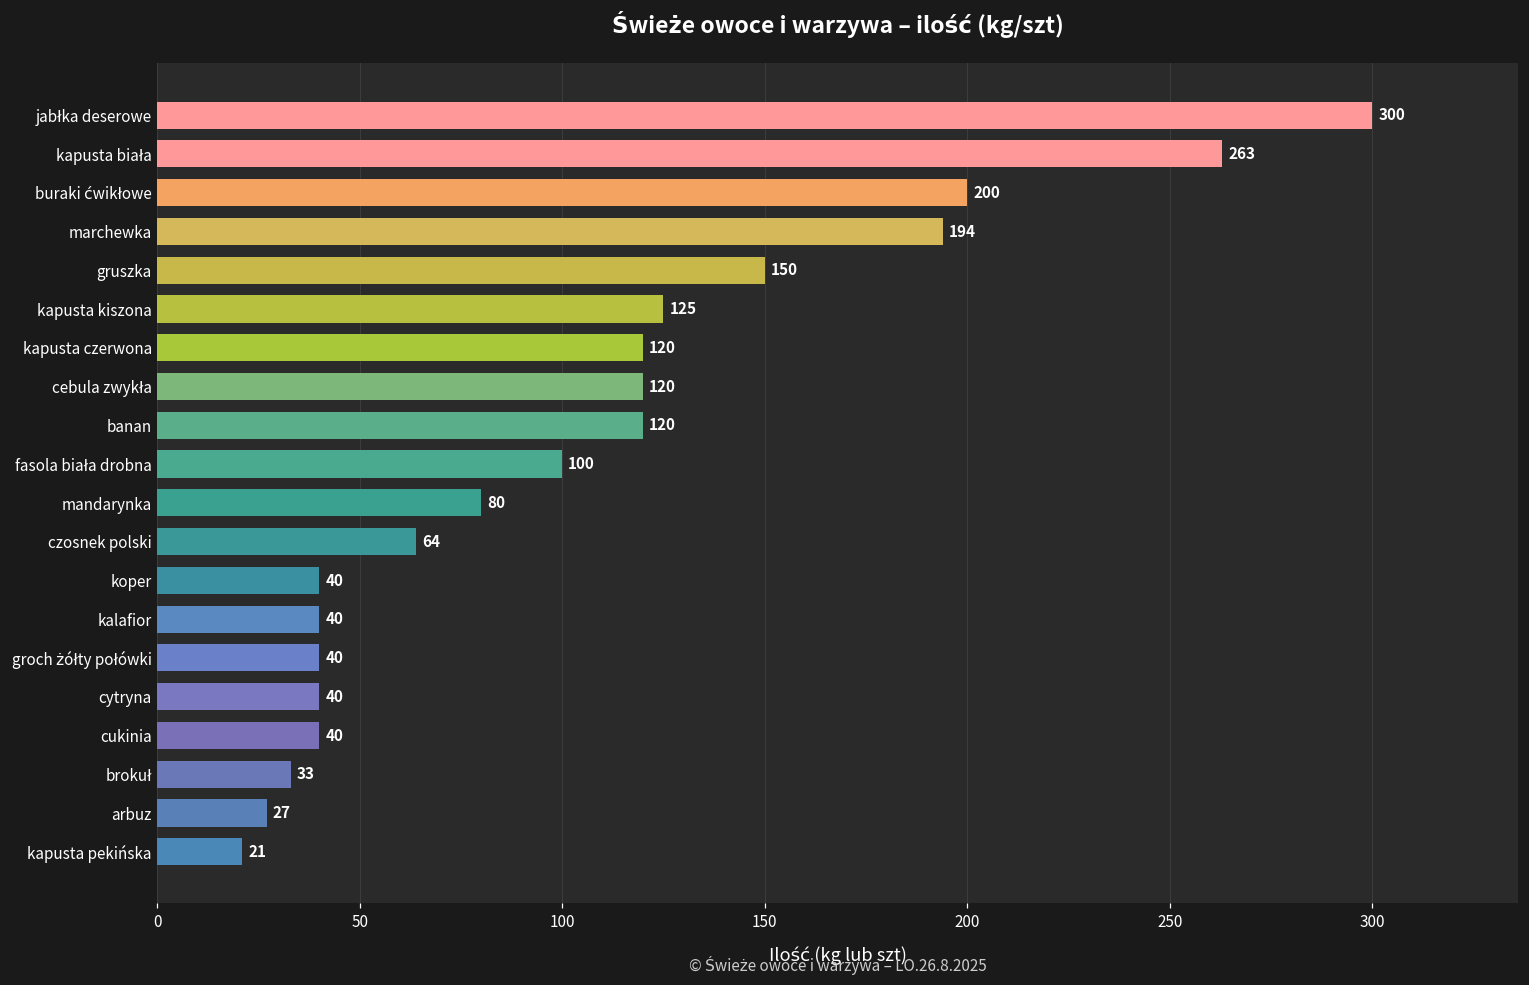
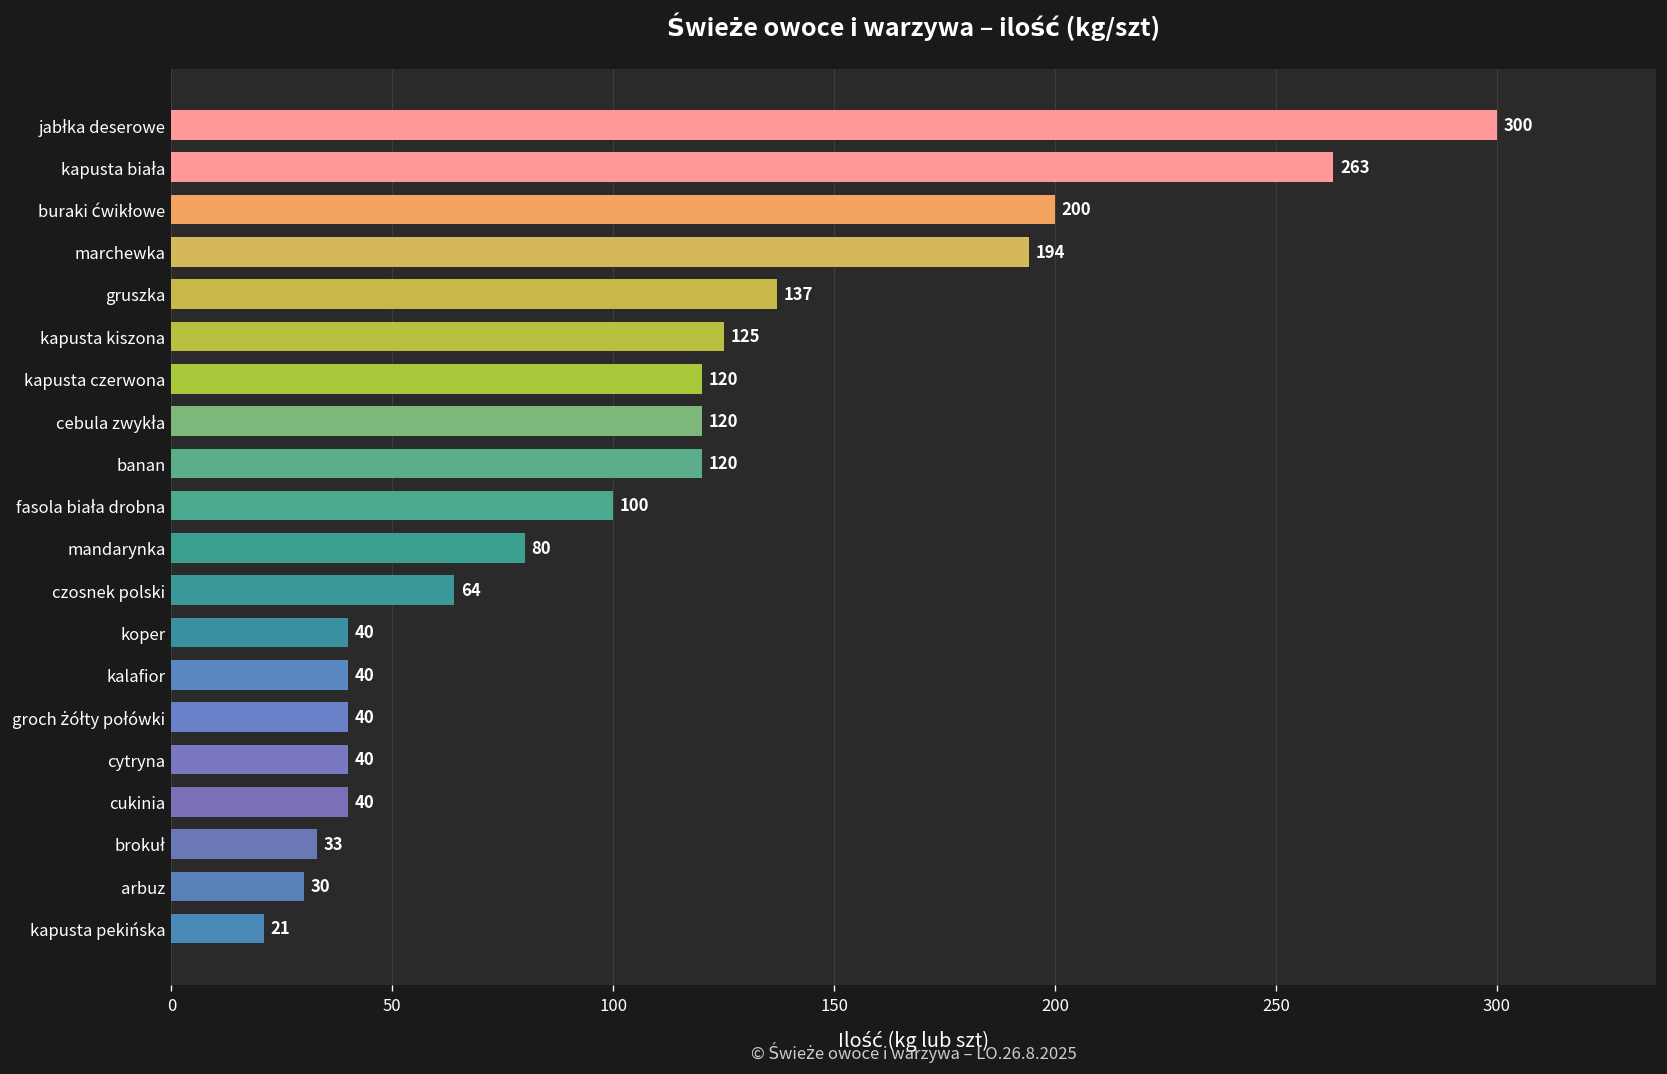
  {
    "jabłka deserowe": 300,
    "kapusta biała": 263,
    "buraki ćwikłowe": 200,
    "marchewka": 194,
-   "gruszka": 150,
+   "gruszka": 137,
    "kapusta kiszona": 125,
    "kapusta czerwona": 120,
    "cebula zwykła": 120,
    "banan": 120,
    "fasola biała drobna": 100,
    "mandarynka": 80,
    "czosnek polski": 64,
    "koper": 40,
    "kalafior": 40,
    "groch żółty połówki": 40,
    "cytryna": 40,
    "cukinia": 40,
    "brokuł": 33,
-   "arbuz": 27,
+   "arbuz": 30,
    "kapusta pekińska": 21
  }
